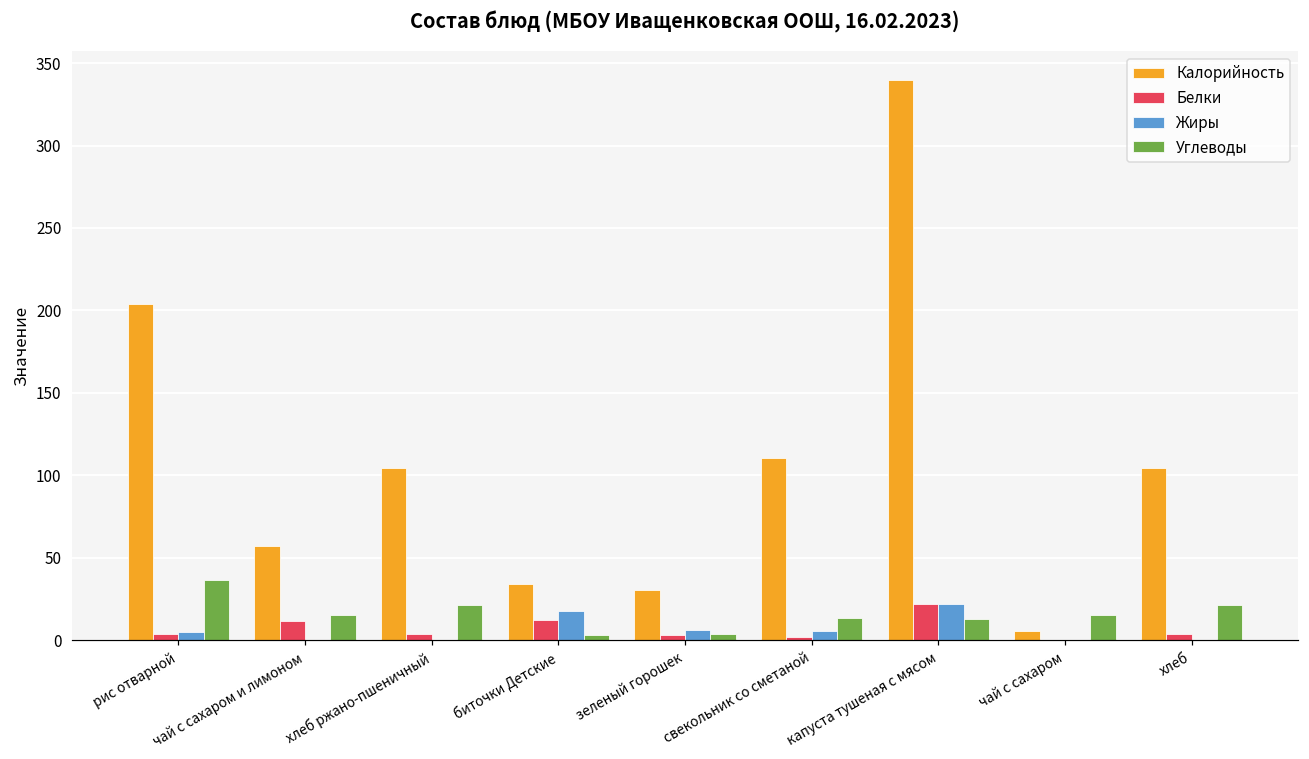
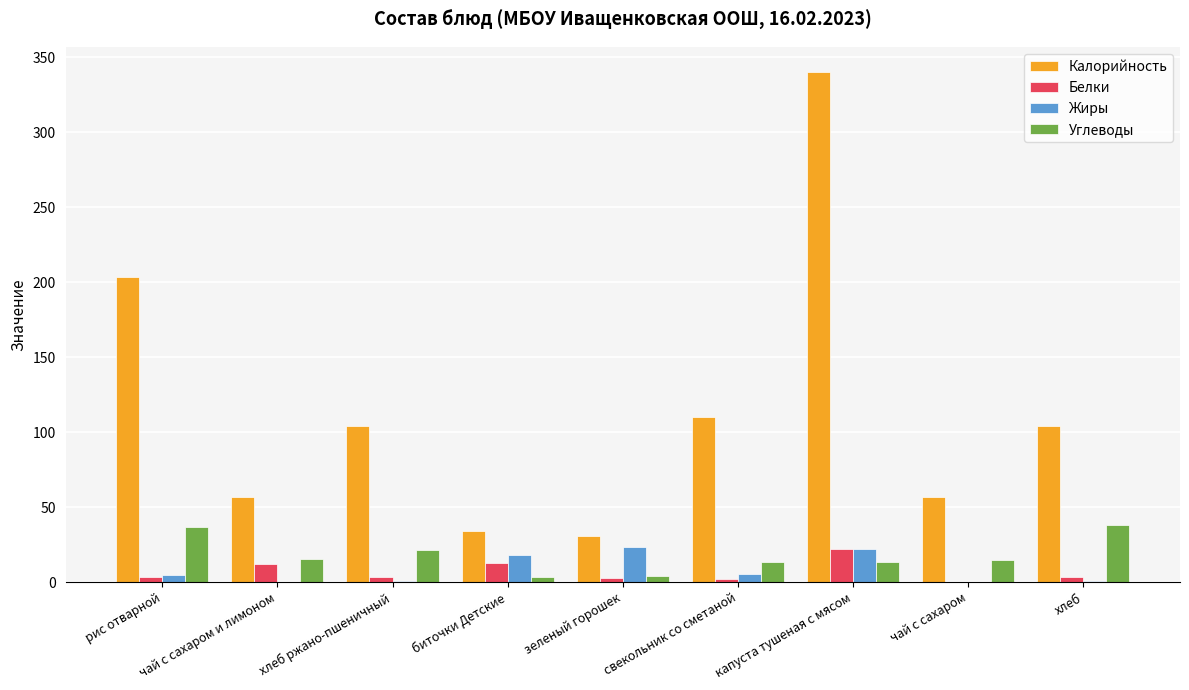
  {
    "Калорийность": {
      "рис отварной": 204,
      "чай с сахаром и лимоном": 57,
      "хлеб ржано-пшеничный": 104,
      "биточки Детские": 34,
      "зеленый горошек": 31,
      "свекольник со сметаной": 110,
      "капуста тушеная с мясом": 340,
-     "чай с сахаром": 5,
+     "чай с сахаром": 57,
      "хлеб": 104
    },
    "Белки": {
      "рис отварной": 4,
      "чай с сахаром и лимоном": 12,
      "хлеб ржано-пшеничный": 4,
      "биточки Детские": 13,
      "зеленый горошек": 3,
      "свекольник со сметаной": 2,
      "капуста тушеная с мясом": 22,
      "хлеб": 4
    },
    "Жиры": {
      "рис отварной": 5,
      "чай с сахаром и лимоном": 0,
      "биточки Детские": 18,
-     "зеленый горошек": 6,
+     "зеленый горошек": 23,
      "свекольник со сметаной": 5,
      "капуста тушеная с мясом": 22,
      "чай с сахаром": 0
    },
    "Углеводы": {
      "рис отварной": 37,
      "чай с сахаром и лимоном": 15,
      "хлеб ржано-пшеничный": 22,
      "биточки Детские": 3,
      "зеленый горошек": 4,
      "свекольник со сметаной": 13,
      "капуста тушеная с мясом": 13,
      "чай с сахаром": 15,
-     "хлеб": 22
+     "хлеб": 38
    }
  }
